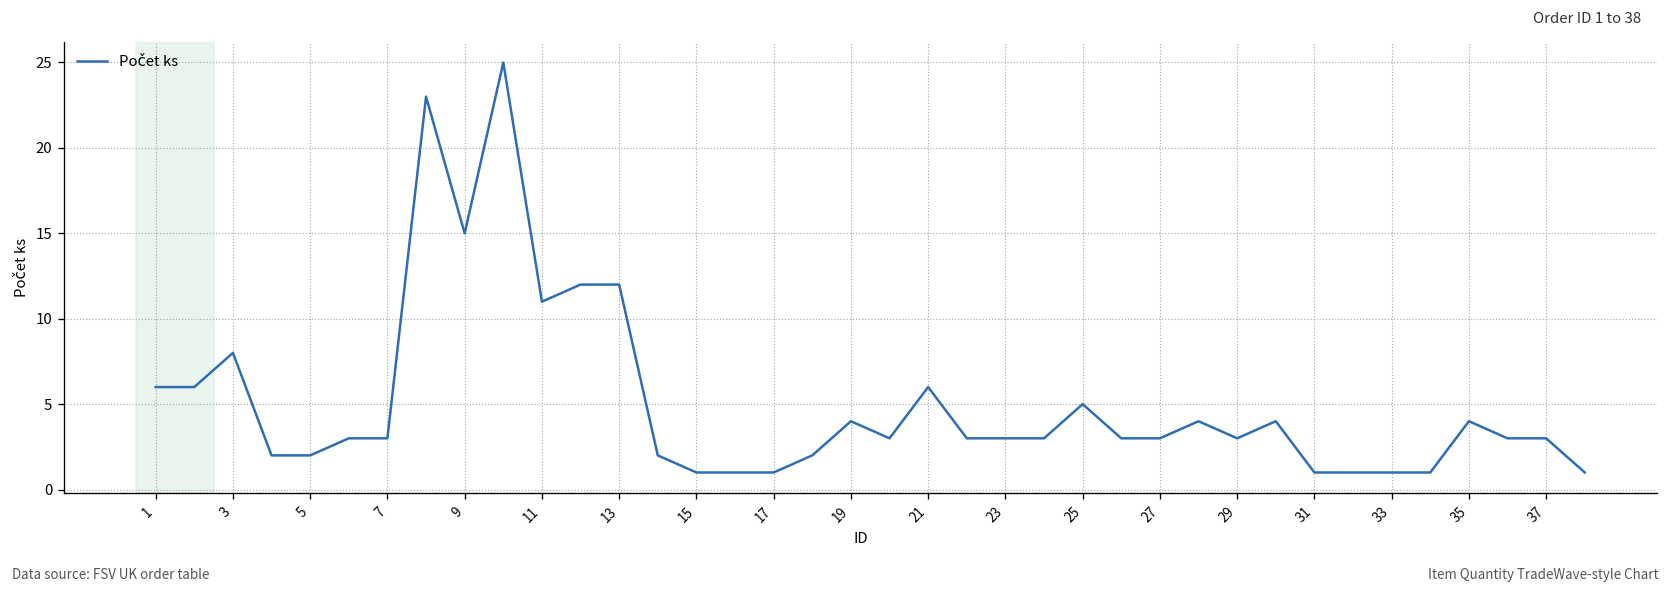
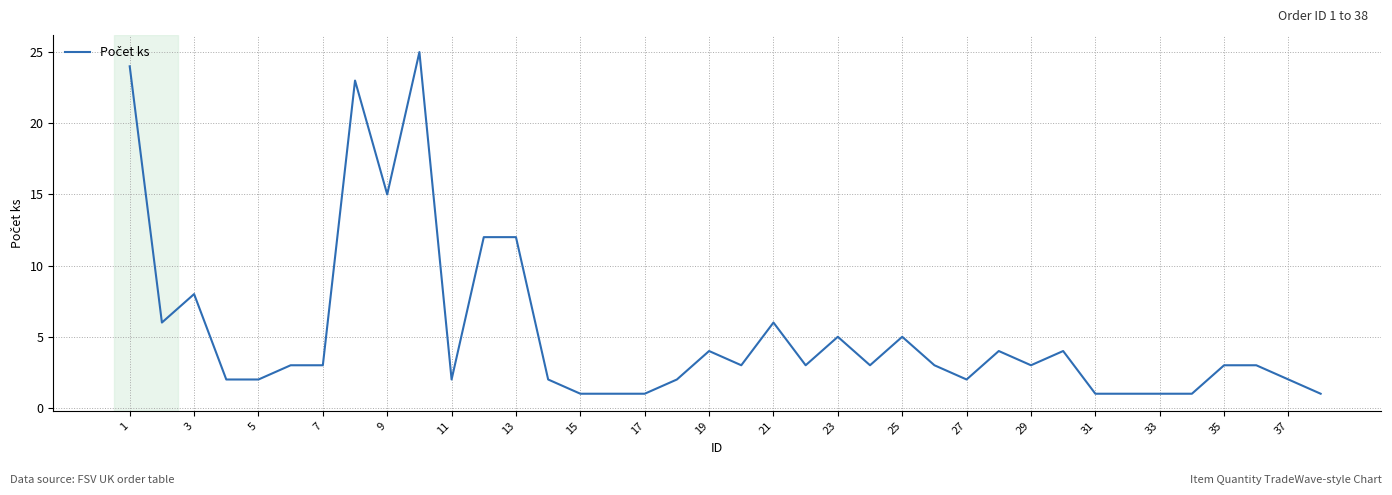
  {
-   "1": 6,
+   "1": 24,
    "3": 8,
    "5": 2,
    "7": 3,
    "9": 15,
-   "11": 11,
+   "11": 2,
    "13": 12,
    "15": 1,
    "17": 1,
    "19": 4,
    "21": 6,
-   "23": 3,
+   "23": 5,
    "25": 5,
-   "27": 3,
+   "27": 2,
    "29": 3,
    "31": 1,
    "33": 1,
-   "35": 4,
-   "37": 3
+   "35": 3,
+   "37": 2
  }
